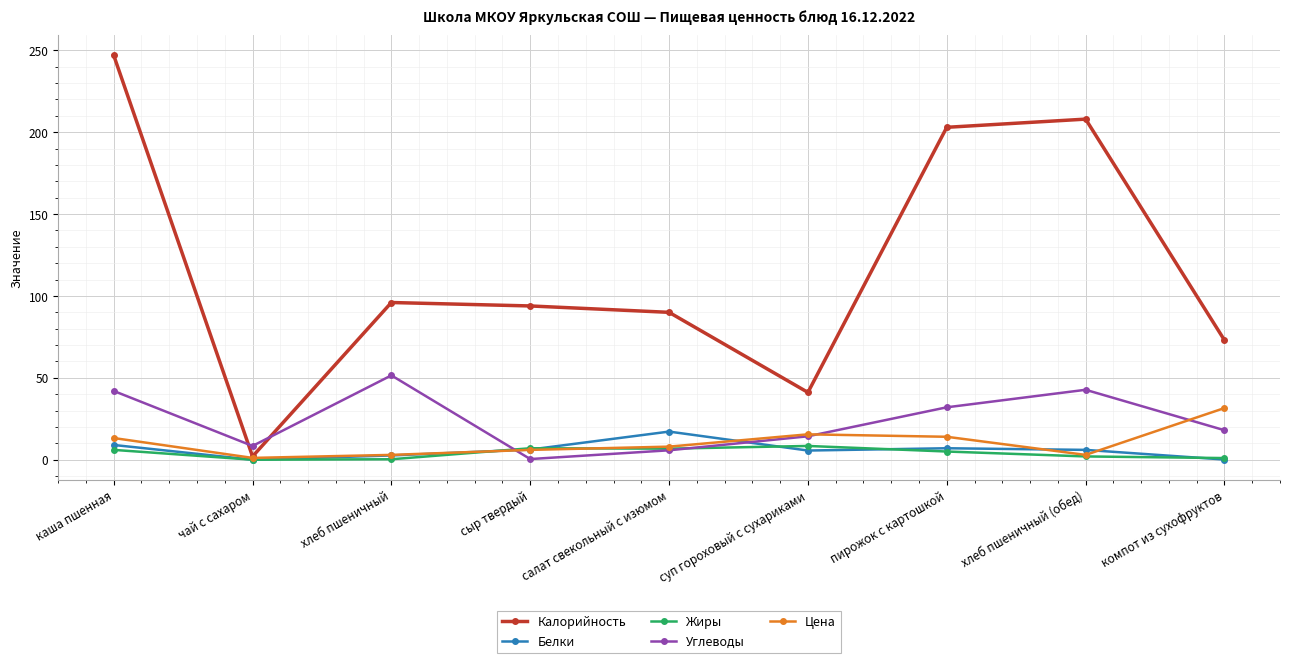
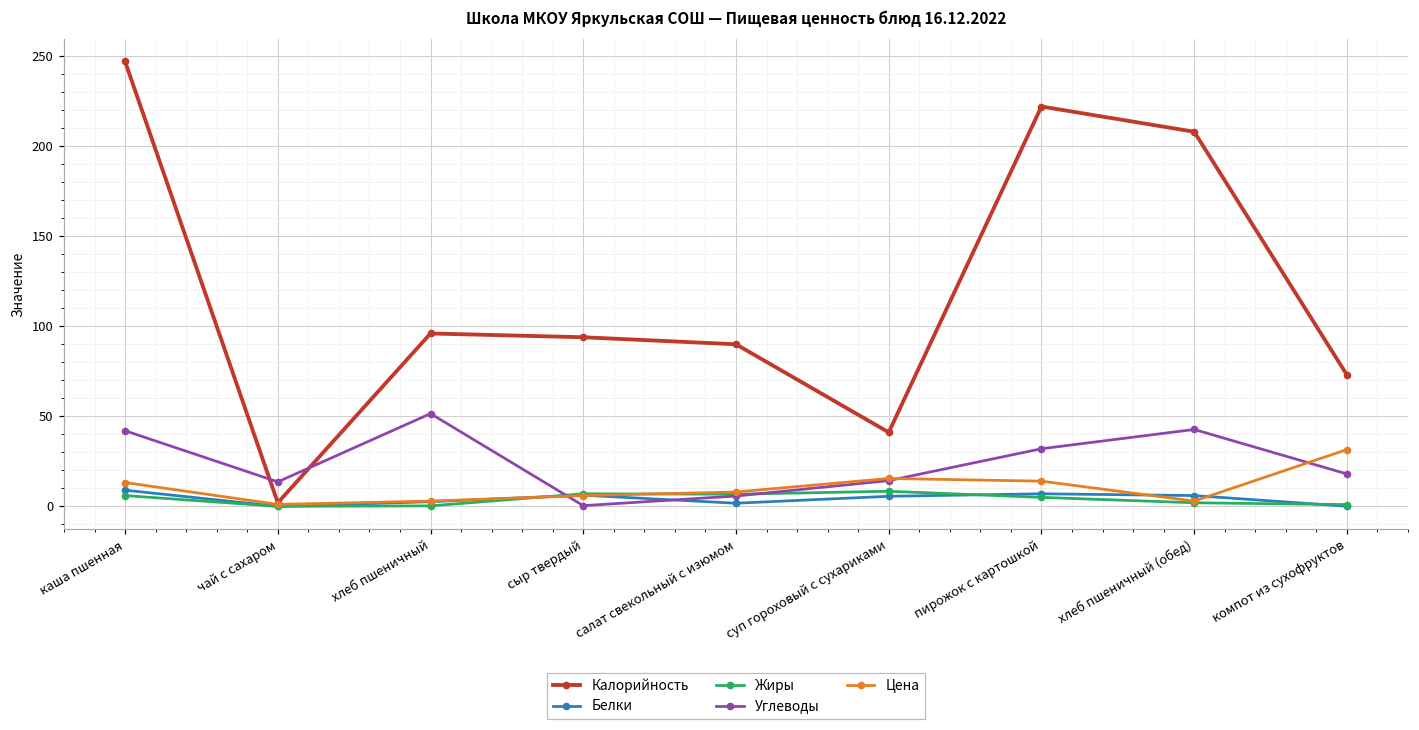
  {
    "Калорийность": {
      "каша пшенная": 247,
      "хлеб пшеничный": 96,
      "сыр твердый": 94,
      "салат свекольный с изюмом": 90,
      "суп гороховый с сухариками": 41,
-     "пирожок с картошкой": 203,
+     "пирожок с картошкой": 222,
      "хлеб пшеничный (обед)": 208,
      "компот из сухофруктов": 73
    },
    "Белки": {
      "каша пшенная": 9,
-     "салат свекольный с изюмом": 17,
+     "салат свекольный с изюмом": 2,
      "суп гороховый с сухариками": 6,
      "пирожок с картошкой": 7,
      "хлеб пшеничный (обед)": 6
    },
    "Жиры": {
      "каша пшенная": 6,
      "хлеб пшеничный": 0,
      "суп гороховый с сухариками": 8,
      "пирожок с картошкой": 5
    },
    "Углеводы": {
      "каша пшенная": 42,
-     "чай с сахаром": 8,
+     "чай с сахаром": 14,
      "хлеб пшеничный": 52,
      "сыр твердый": 0,
      "пирожок с картошкой": 32,
      "хлеб пшеничный (обед)": 43,
      "компот из сухофруктов": 18
    },
    "Цена": {
      "каша пшенная": 13,
      "пирожок с картошкой": 14,
      "компот из сухофруктов": 32
    }
  }
